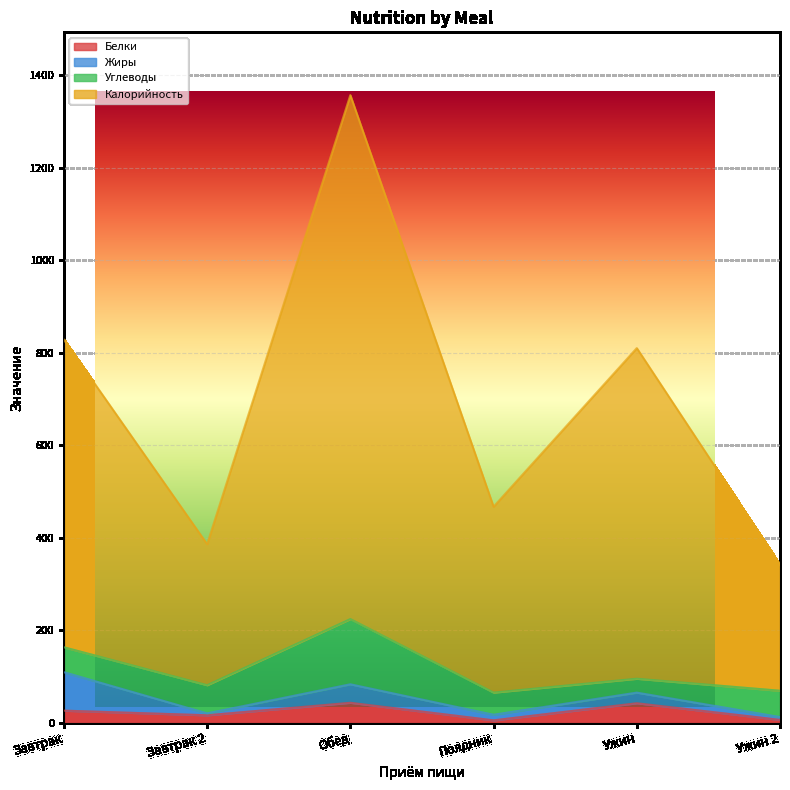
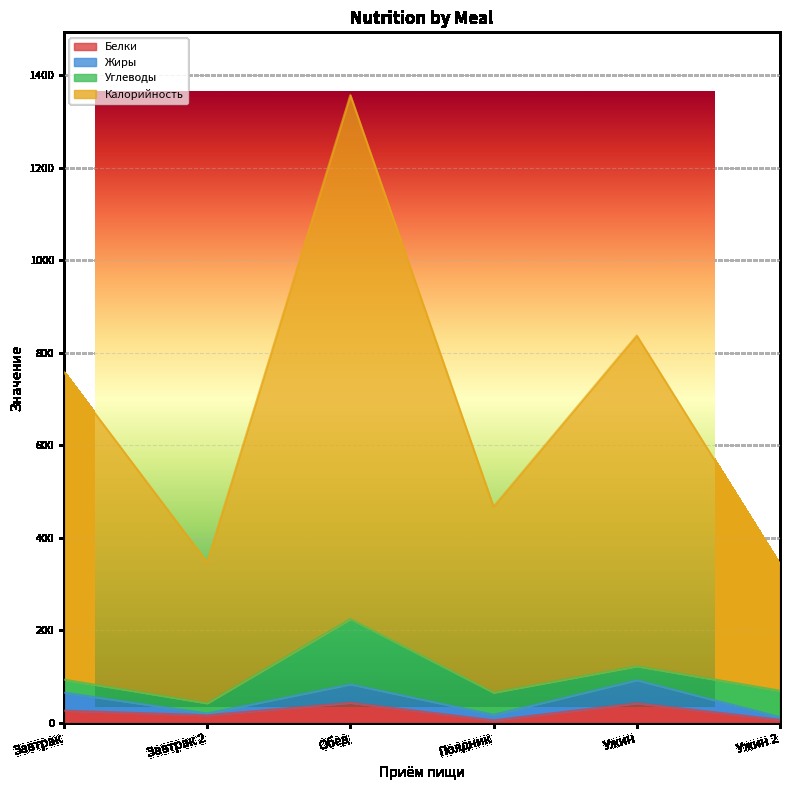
  {
    "Nutrition by Meal": {
      "Белки": {
        "Завтрак": 30,
        "Обед": 40,
        "Полдник": 10,
        "Ужин": 40,
        "Ужин 2": 10
      },
      "Жиры": {
-       "Завтрак": 80,
+       "Завтрак": 40,
        "Обед": 40,
        "Полдник": 10,
-       "Ужин": 20,
+       "Ужин": 50,
        "Ужин 2": 10
      },
      "Углеводы": {
-       "Завтрак": 50,
-       "Завтрак 2": 60,
+       "Завтрак": 30,
+       "Завтрак 2": 20,
        "Обед": 140,
        "Полдник": 50,
        "Ужин": 30,
        "Ужин 2": 60
      },
      "Калорийность": {
        "Завтрак": 670,
        "Завтрак 2": 310,
        "Обед": 1130,
        "Полдник": 400,
        "Ужин": 720,
        "Ужин 2": 270
      }
    }
  }
